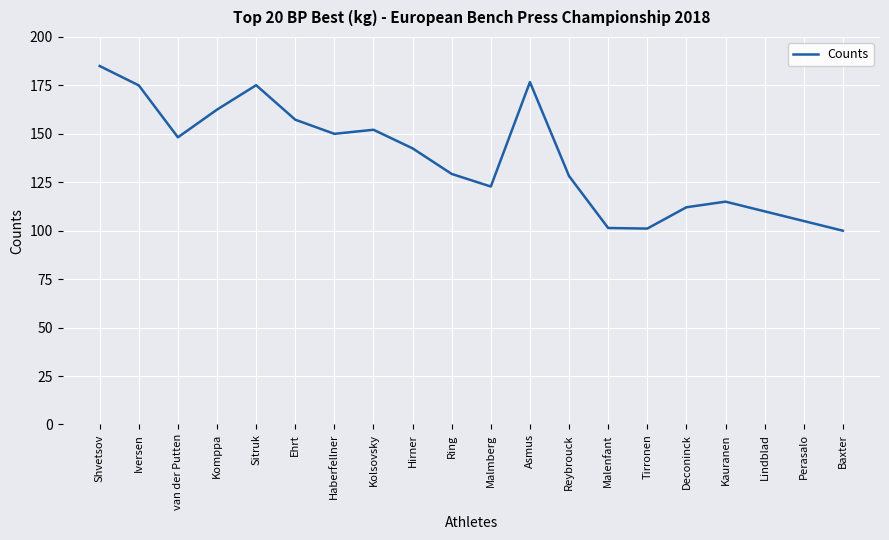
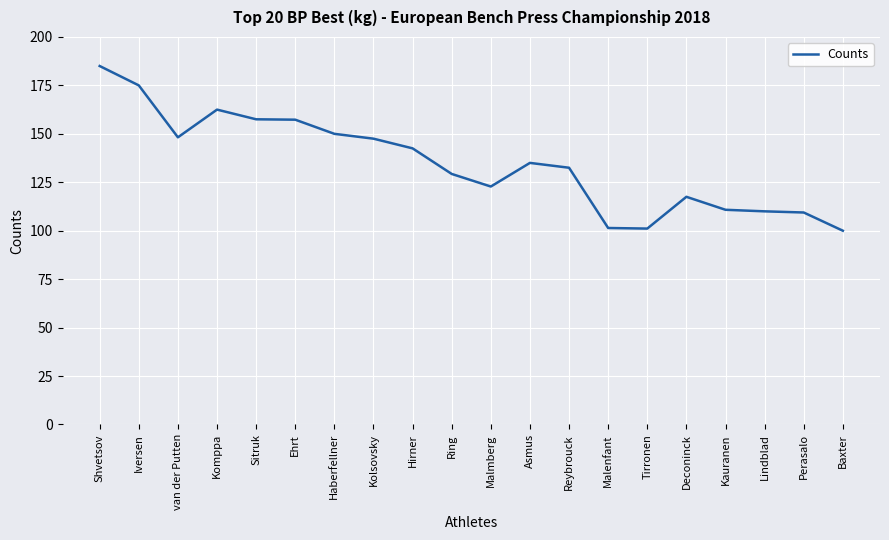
  {
    "Shvetsov": 185,
    "Iversen": 175,
    "van der Putten": 148,
    "Komppa": 163,
-   "Sitruk": 175,
+   "Sitruk": 158,
    "Ehrt": 157,
    "Haberfellner": 150,
-   "Kolsovsky": 152,
+   "Kolsovsky": 148,
    "Hirner": 143,
    "Ring": 129,
    "Malmberg": 123,
-   "Asmus": 177,
-   "Reybrouck": 128,
+   "Asmus": 135,
+   "Reybrouck": 133,
    "Malenfant": 101,
    "Tirronen": 101,
-   "Deconinck": 112,
-   "Kauranen": 115,
+   "Deconinck": 118,
+   "Kauranen": 111,
    "Lindblad": 110,
-   "Perasalo": 105,
+   "Perasalo": 109,
    "Baxter": 100
  }
